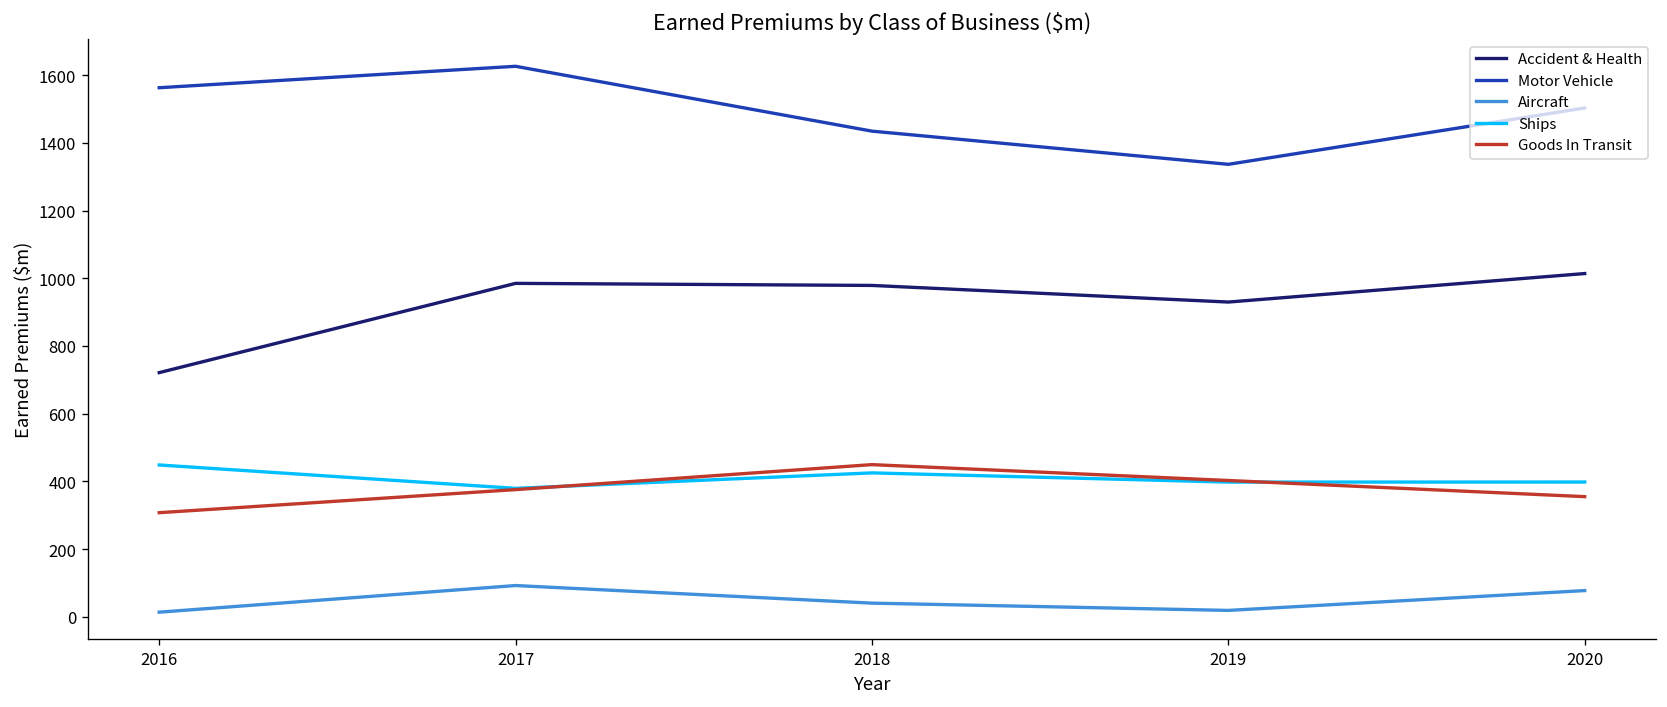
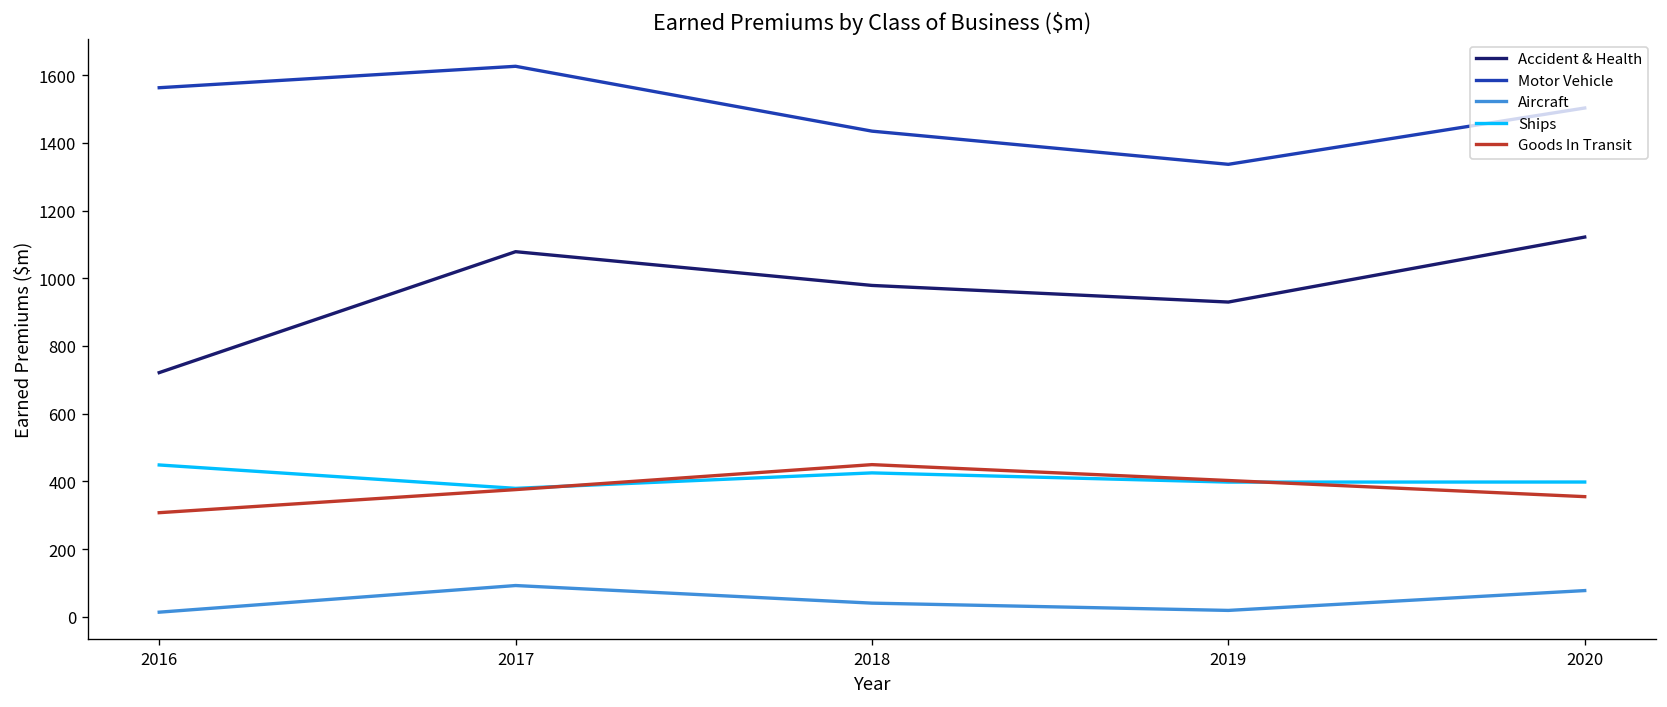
  {
    "Accident & Health": {
      "2016": 720,
-     "2017": 980,
+     "2017": 1080,
      "2018": 980,
      "2019": 930,
-     "2020": 1010
+     "2020": 1120
    },
    "Motor Vehicle": {
      "2016": 1560,
      "2017": 1630,
      "2018": 1430,
      "2019": 1340
    },
    "Aircraft": {
      "2016": 10,
      "2017": 90,
      "2018": 40,
      "2019": 20,
      "2020": 80
    },
    "Ships": {
      "2016": 450,
      "2018": 420,
      "2020": 400
    },
    "Goods In Transit": {
      "2016": 310,
      "2018": 450,
      "2020": 350
    }
  }
